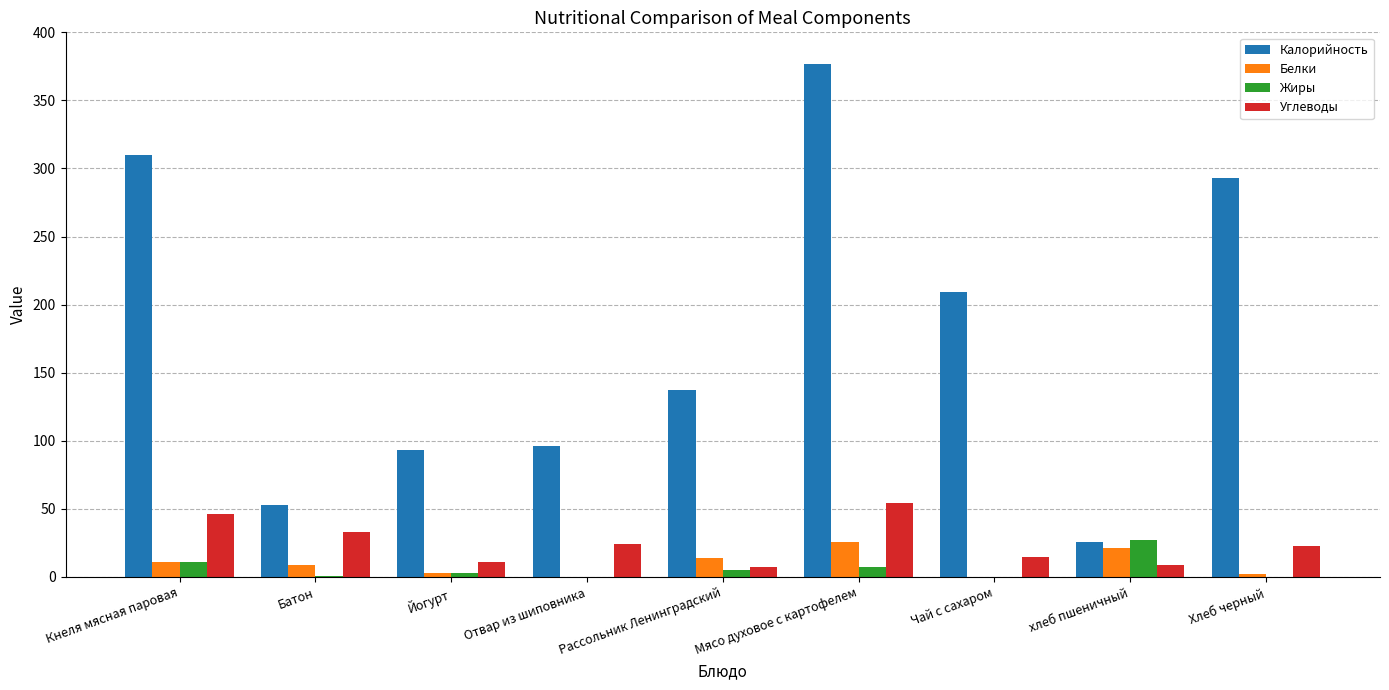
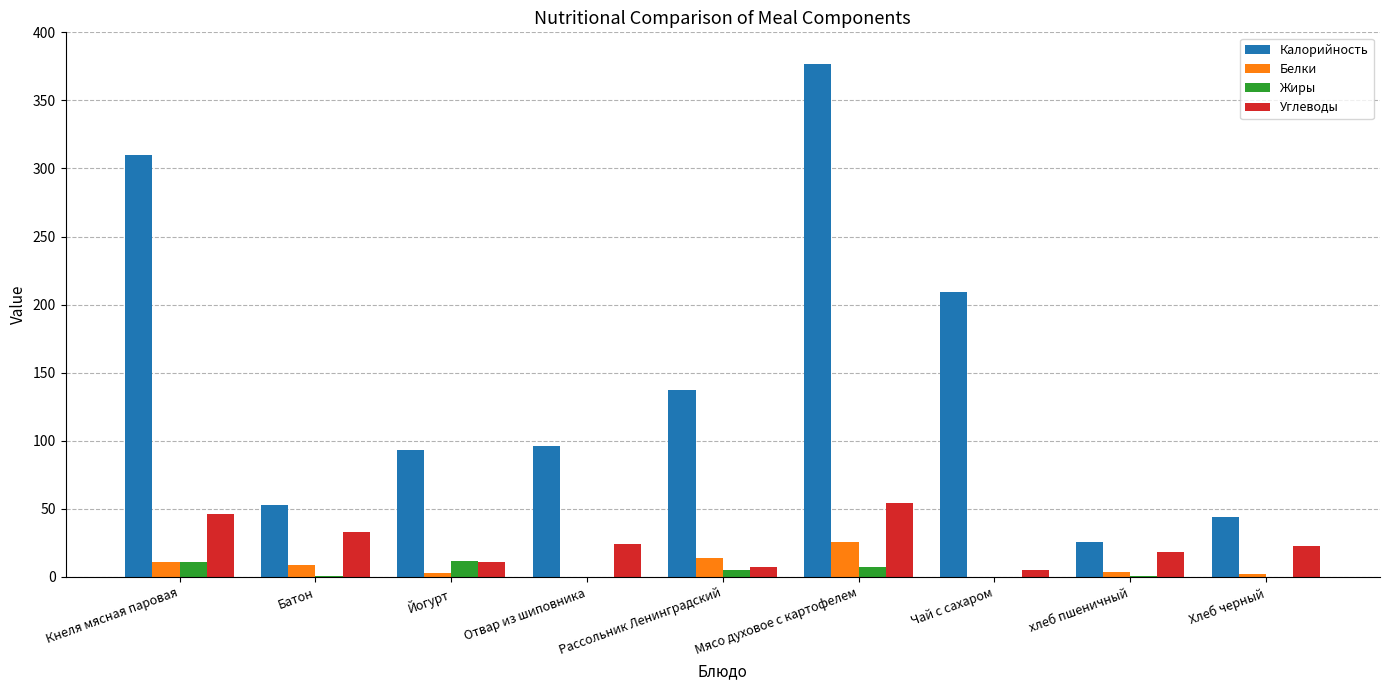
  {
    "Калорийность": {
      "Кнеля мясная паровая": 310,
      "Батон": 53,
      "Йогурт": 93,
      "Отвар из шиповника": 96,
      "Рассольник Ленинградский": 137,
      "Мясо духовое с картофелем": 377,
      "Чай с сахаром": 209,
      "хлеб пшеничный": 26,
-     "Хлеб черный": 293
+     "Хлеб черный": 44
    },
    "Белки": {
      "Кнеля мясная паровая": 11,
      "Батон": 9,
      "Йогурт": 3,
      "Отвар из шиповника": 0,
      "Рассольник Ленинградский": 14,
      "Мясо духовое с картофелем": 26,
      "Чай с сахаром": 0,
-     "хлеб пшеничный": 21,
+     "хлеб пшеничный": 4,
      "Хлеб черный": 2
    },
    "Жиры": {
      "Кнеля мясная паровая": 11,
-     "Йогурт": 3,
+     "Йогурт": 12,
      "Отвар из шиповника": 0,
      "Рассольник Ленинградский": 5,
      "Мясо духовое с картофелем": 7,
      "Чай с сахаром": 0,
-     "хлеб пшеничный": 27,
+     "хлеб пшеничный": 1,
      "Хлеб черный": 0
    },
    "Углеводы": {
      "Кнеля мясная паровая": 46,
      "Батон": 33,
      "Йогурт": 11,
      "Отвар из шиповника": 24,
      "Рассольник Ленинградский": 7,
      "Мясо духовое с картофелем": 54,
-     "Чай с сахаром": 15,
-     "хлеб пшеничный": 9,
+     "Чай с сахаром": 5,
+     "хлеб пшеничный": 18,
      "Хлеб черный": 23
    }
  }
